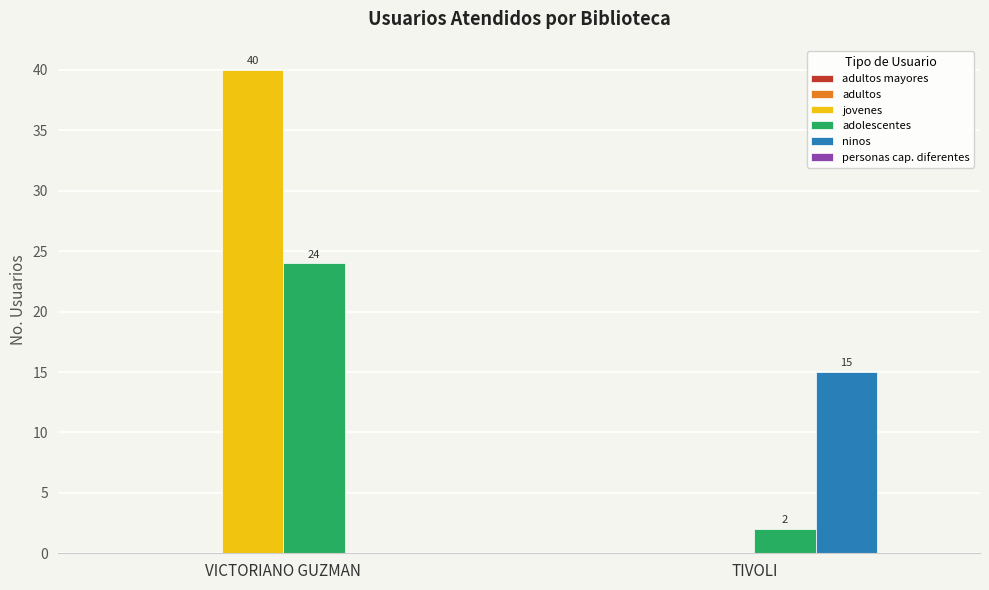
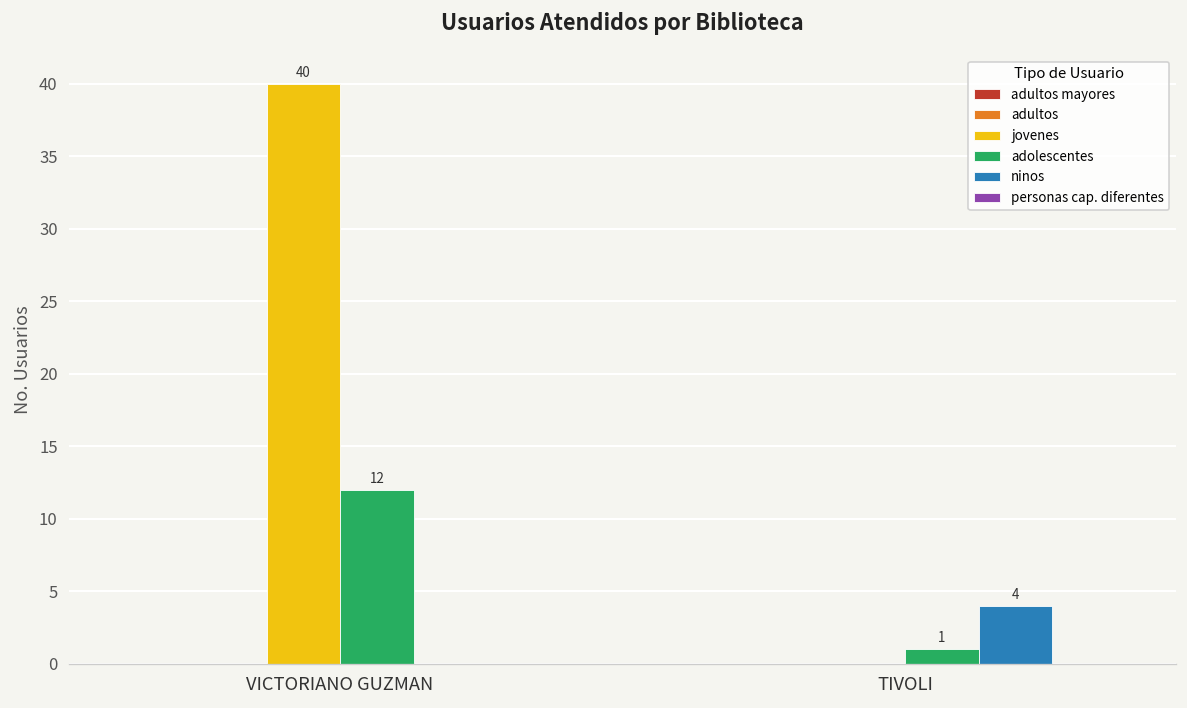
  {
    "adultos mayores": {
      "VICTORIANO GUZMAN": 0.0,
      "TIVOLI": 0.0
    },
    "adultos": {
      "VICTORIANO GUZMAN": 0.0,
      "TIVOLI": 0.0
    },
    "jovenes": {
      "VICTORIANO GUZMAN": 40
    },
    "adolescentes": {
-     "VICTORIANO GUZMAN": 24,
-     "TIVOLI": 2
+     "VICTORIANO GUZMAN": 12,
+     "TIVOLI": 1
    },
    "ninos": {
-     "TIVOLI": 15
+     "TIVOLI": 4
    },
    "personas cap. diferentes": {
      "VICTORIANO GUZMAN": 0.0,
      "TIVOLI": 0.0
    }
  }
